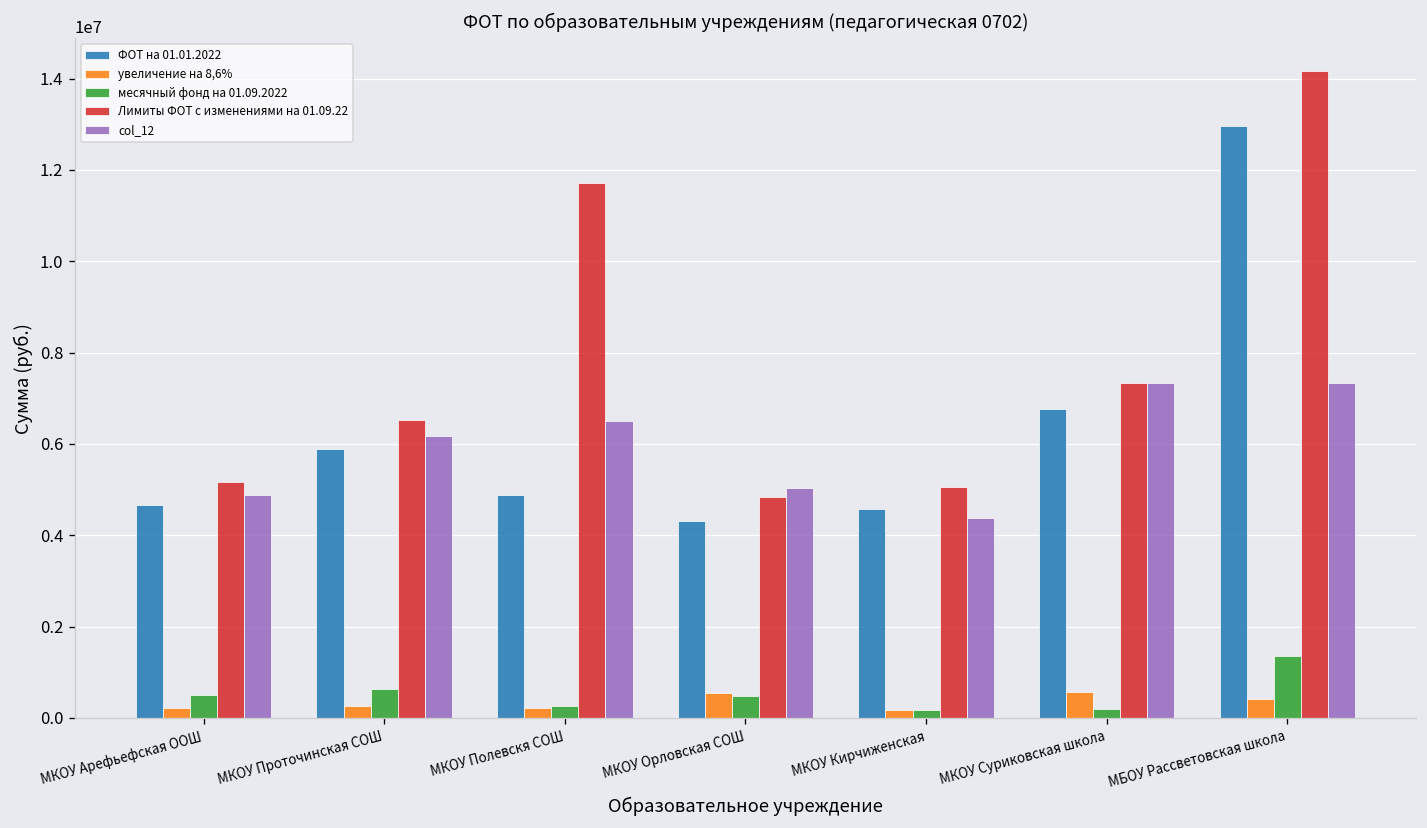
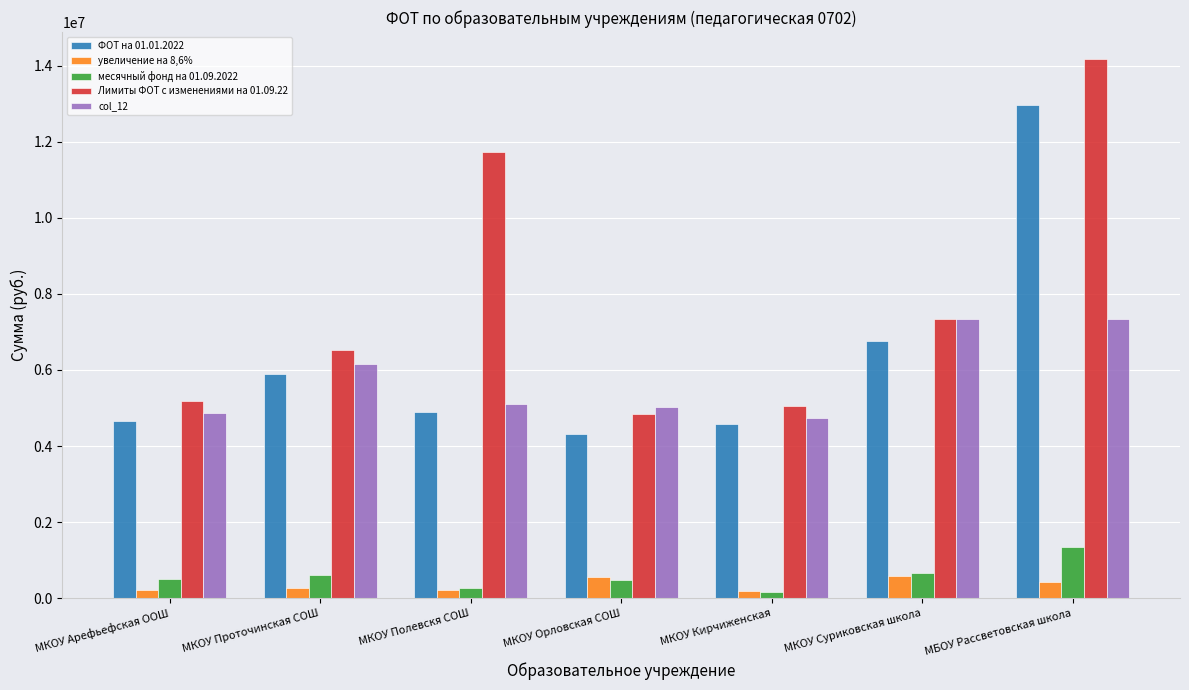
  {
    "ФОТ на 01.01.2022": {
      "МКОУ Арефьефская ООШ": 4700000,
      "МКОУ Проточинская СОШ": 5900000,
      "МКОУ Полевскя СОШ": 4900000,
      "МКОУ Орловская СОШ": 4300000,
      "МКОУ Кирчиженская": 4600000,
      "МКОУ Суриковская школа": 6800000,
      "МБОУ Рассветовская школа": 13000000
    },
    "увеличение на 8,6%": {
      "МКОУ Арефьефская ООШ": 200000,
      "МКОУ Проточинская СОШ": 300000,
      "МКОУ Полевскя СОШ": 200000,
      "МКОУ Орловская СОШ": 500000,
      "МКОУ Кирчиженская": 200000,
      "МКОУ Суриковская школа": 600000,
      "МБОУ Рассветовская школа": 400000
    },
    "месячный фонд на 01.09.2022": {
      "МКОУ Арефьефская ООШ": 500000,
      "МКОУ Проточинская СОШ": 600000,
      "МКОУ Полевскя СОШ": 300000,
      "МКОУ Орловская СОШ": 500000,
      "МКОУ Кирчиженская": 200000,
-     "МКОУ Суриковская школа": 200000,
+     "МКОУ Суриковская школа": 700000,
      "МБОУ Рассветовская школа": 1300000
    },
    "Лимиты ФОТ с изменениями на 01.09.22": {
      "МКОУ Арефьефская ООШ": 5200000,
      "МКОУ Проточинская СОШ": 6500000,
      "МКОУ Полевскя СОШ": 11700000,
      "МКОУ Орловская СОШ": 4800000,
      "МКОУ Кирчиженская": 5100000,
      "МКОУ Суриковская школа": 7300000,
      "МБОУ Рассветовская школа": 14200000
    },
    "col_12": {
      "МКОУ Арефьефская ООШ": 4900000,
      "МКОУ Проточинская СОШ": 6200000,
-     "МКОУ Полевскя СОШ": 6500000,
+     "МКОУ Полевскя СОШ": 5100000,
      "МКОУ Орловская СОШ": 5000000,
-     "МКОУ Кирчиженская": 4400000,
+     "МКОУ Кирчиженская": 4700000,
      "МКОУ Суриковская школа": 7300000,
      "МБОУ Рассветовская школа": 7300000
    }
  }
